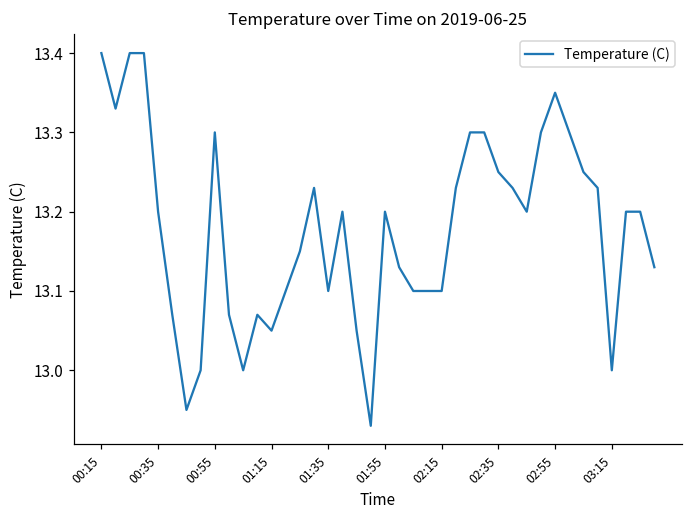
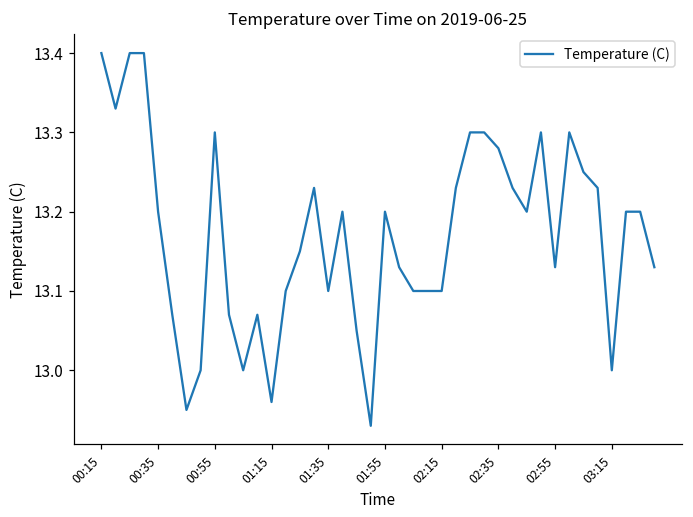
  {
    "00:15": 13.40,
    "00:35": 13.20,
    "00:55": 13.30,
-   "01:15": 13.05,
+   "01:15": 12.96,
    "01:35": 13.10,
    "01:55": 13.20,
    "02:15": 13.10,
-   "02:35": 13.25,
-   "02:55": 13.35,
+   "02:35": 13.28,
+   "02:55": 13.13,
    "03:15": 13.00
  }
